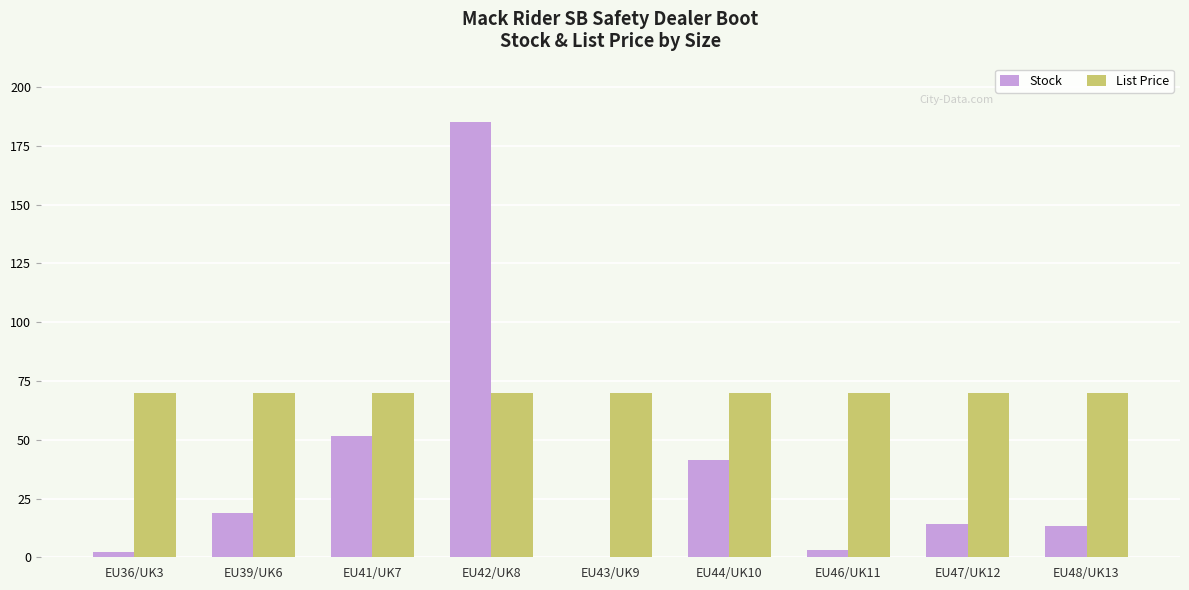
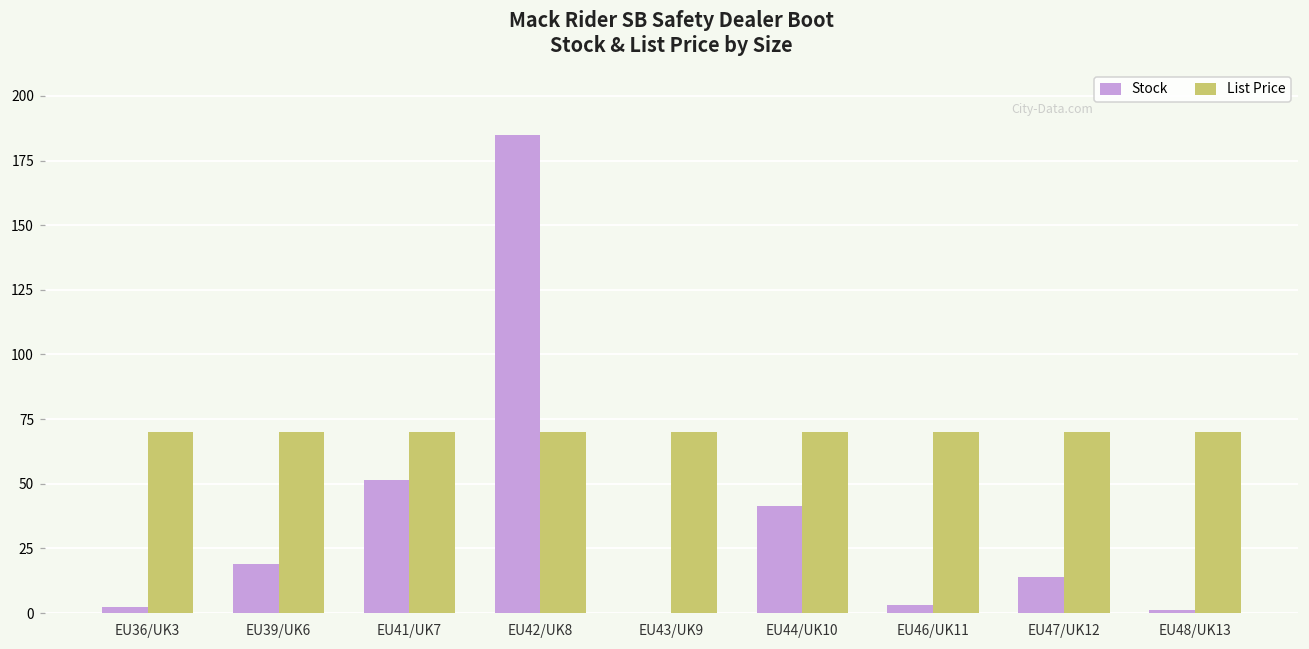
  {
    "Stock": {
      "EU36/UK3": 2,
      "EU39/UK6": 19,
      "EU41/UK7": 52,
      "EU42/UK8": 185,
      "EU43/UK9": 0,
      "EU44/UK10": 41,
      "EU46/UK11": 3,
      "EU47/UK12": 14,
-     "EU48/UK13": 13
+     "EU48/UK13": 1
    },
    "List Price": {
      "EU36/UK3": 70,
      "EU39/UK6": 70,
      "EU41/UK7": 70,
      "EU42/UK8": 70,
      "EU43/UK9": 70,
      "EU44/UK10": 70,
      "EU46/UK11": 70,
      "EU47/UK12": 70,
      "EU48/UK13": 70
    }
  }
